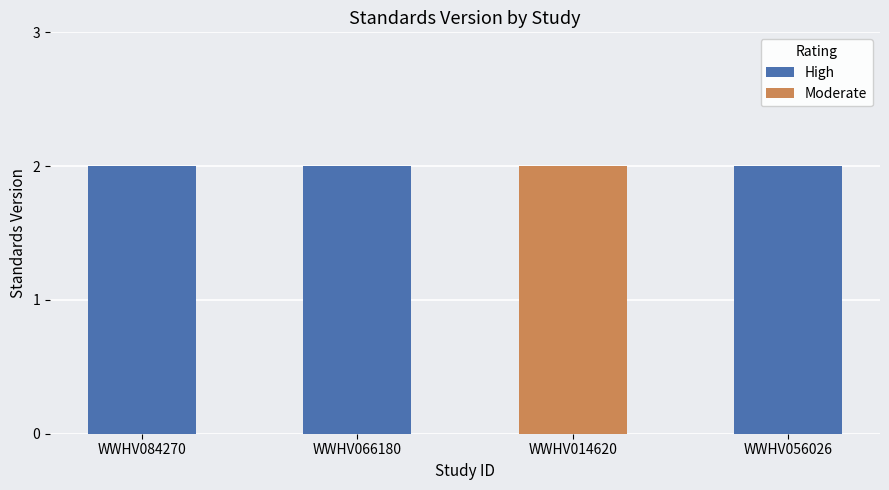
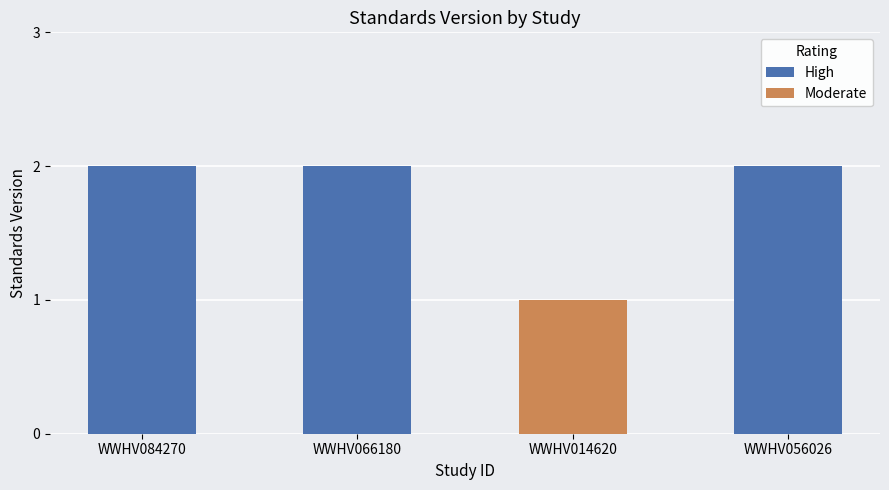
  {
    "High": {
      "WWHV084270": 2,
      "WWHV066180": 2,
      "WWHV056026": 2
    },
    "Moderate": {
-     "WWHV014620": 2
+     "WWHV014620": 1
    }
  }
